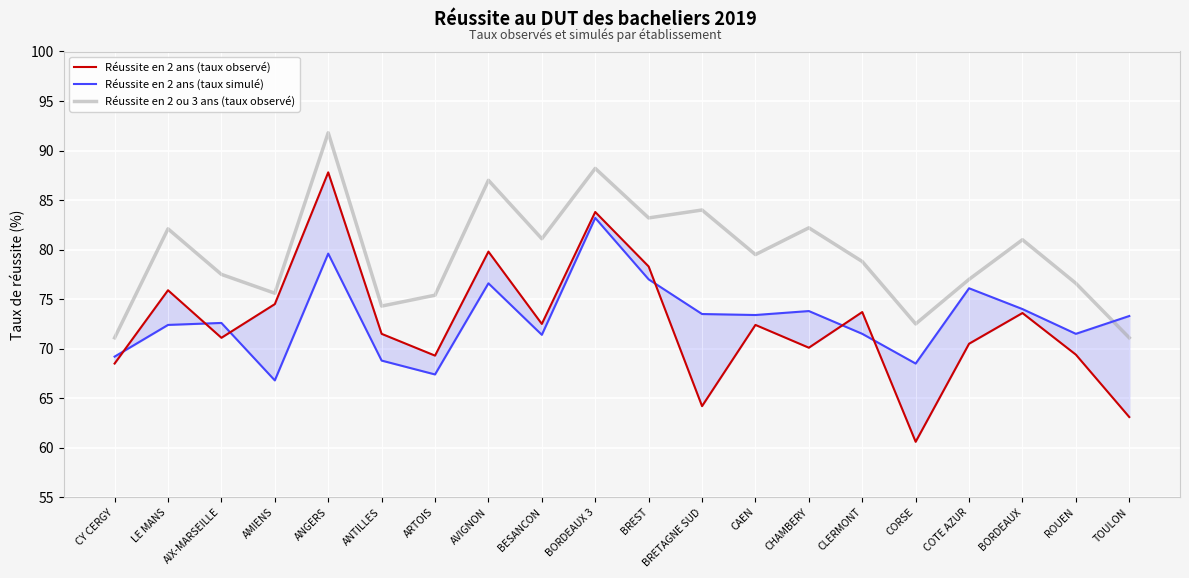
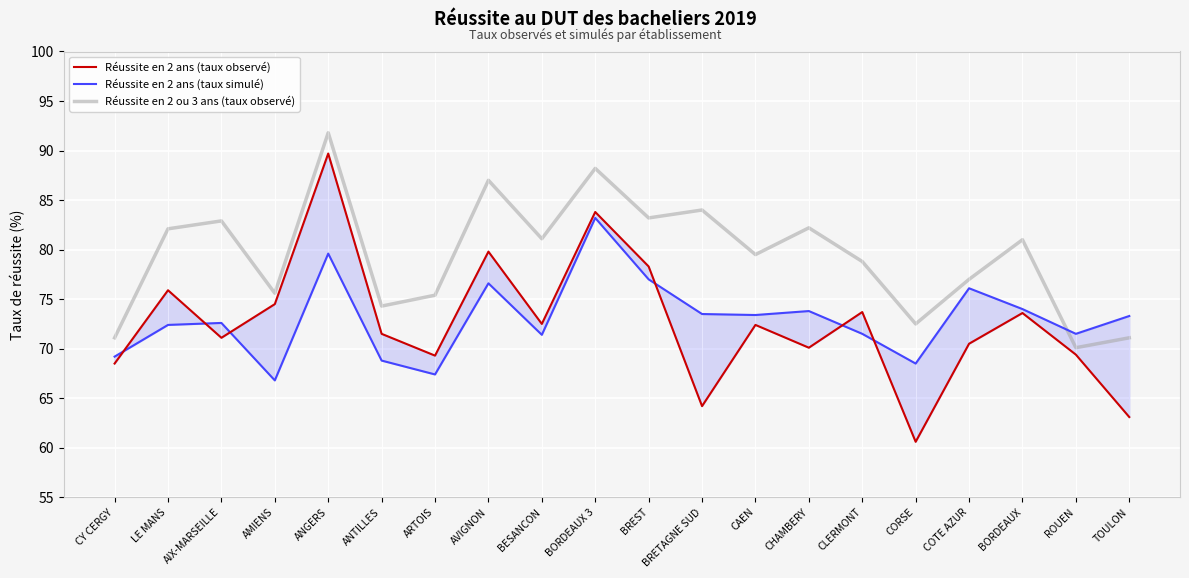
  {
    "Réussite en 2 ans (taux observé)": {
      "CY CERGY": 69,
      "AIX-MARSEILLE": 71,
-     "ANGERS": 88,
+     "ANGERS": 90,
      "BRETAGNE SUD": 64,
      "CAEN": 72,
      "CHAMBERY": 70,
      "CORSE": 61,
      "COTE AZUR": 71,
      "BORDEAUX": 74,
      "ROUEN": 69,
      "TOULON": 63
    },
    "Réussite en 2 ou 3 ans (taux observé)": {
      "CY CERGY": 71,
      "LE MANS": 82,
-     "AIX-MARSEILLE": 78,
+     "AIX-MARSEILLE": 83,
      "AMIENS": 76,
      "ANGERS": 92,
      "ANTILLES": 74,
      "ARTOIS": 75,
      "AVIGNON": 87,
      "BESANCON": 81,
      "BORDEAUX 3": 88,
      "BREST": 83,
      "BRETAGNE SUD": 84,
      "CAEN": 80,
      "CHAMBERY": 82,
      "CLERMONT": 79,
      "CORSE": 73,
      "COTE AZUR": 77,
      "BORDEAUX": 81,
-     "ROUEN": 77,
+     "ROUEN": 70,
      "TOULON": 71
    }
  }
